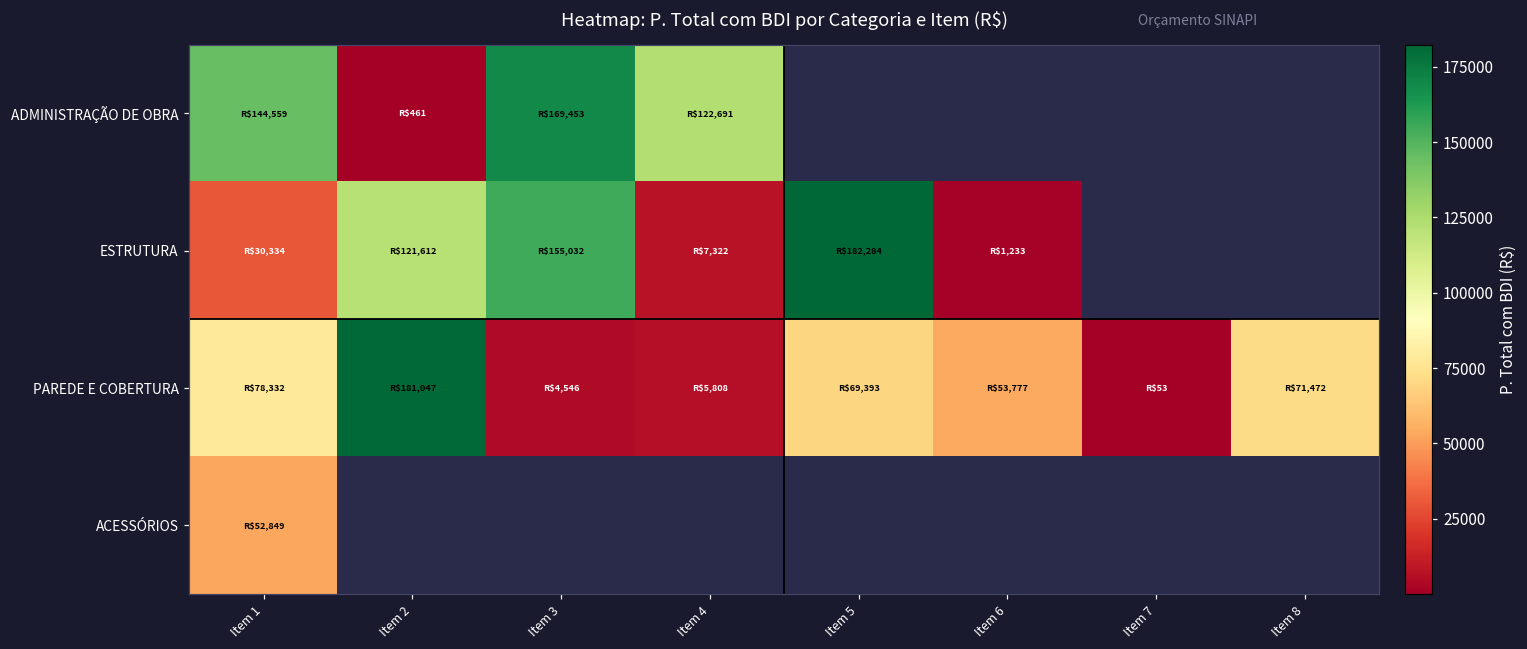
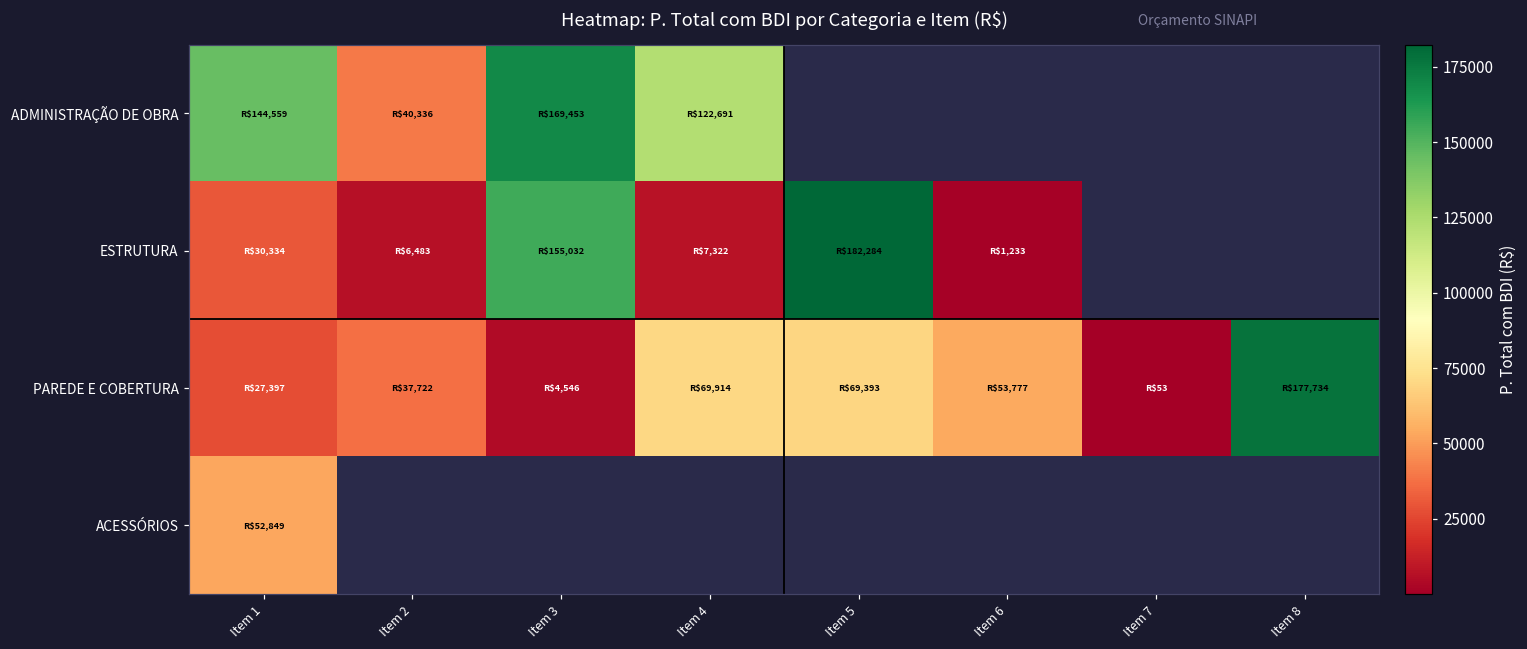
  {
    "ADMINISTRAÇÃO DE OBRA": {
      "Item 1": "$144,559",
-     "Item 2": "$461",
+     "Item 2": "$40,336",
      "Item 3": "$169,453",
      "Item 4": "$122,691"
    },
    "ESTRUTURA": {
      "Item 1": "$30,334",
-     "Item 2": "$121,612",
+     "Item 2": "$6,483",
      "Item 3": "$155,032",
      "Item 4": "$7,322",
      "Item 5": "$182,284",
      "Item 6": "$1,233"
    },
    "PAREDE E COBERTURA": {
-     "Item 1": "$78,332",
-     "Item 2": "$181,047",
+     "Item 1": "$27,397",
+     "Item 2": "$37,722",
      "Item 3": "$4,546",
-     "Item 4": "$5,808",
+     "Item 4": "$69,914",
      "Item 5": "$69,393",
      "Item 6": "$53,777",
      "Item 7": "$53",
-     "Item 8": "$71,472"
+     "Item 8": "$177,734"
    },
    "ACESSÓRIOS": {
      "Item 1": "$52,849"
    }
  }
